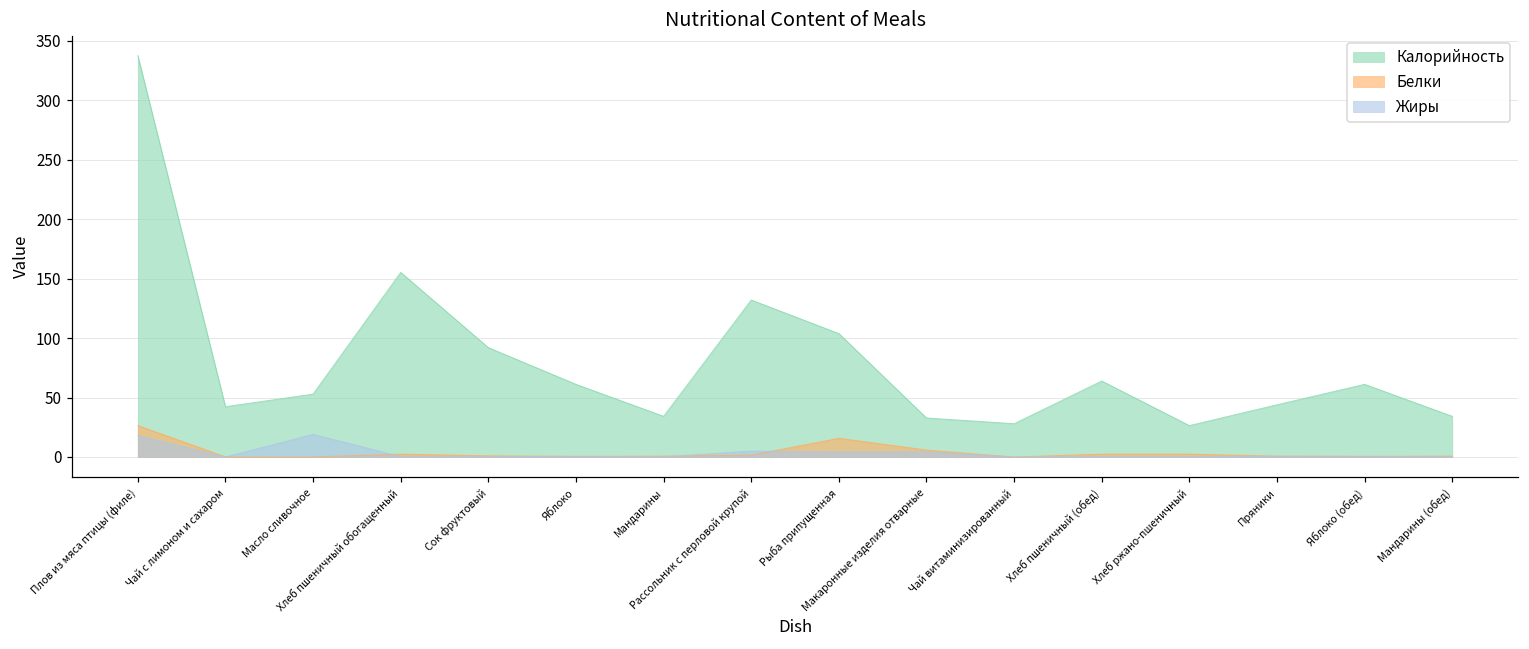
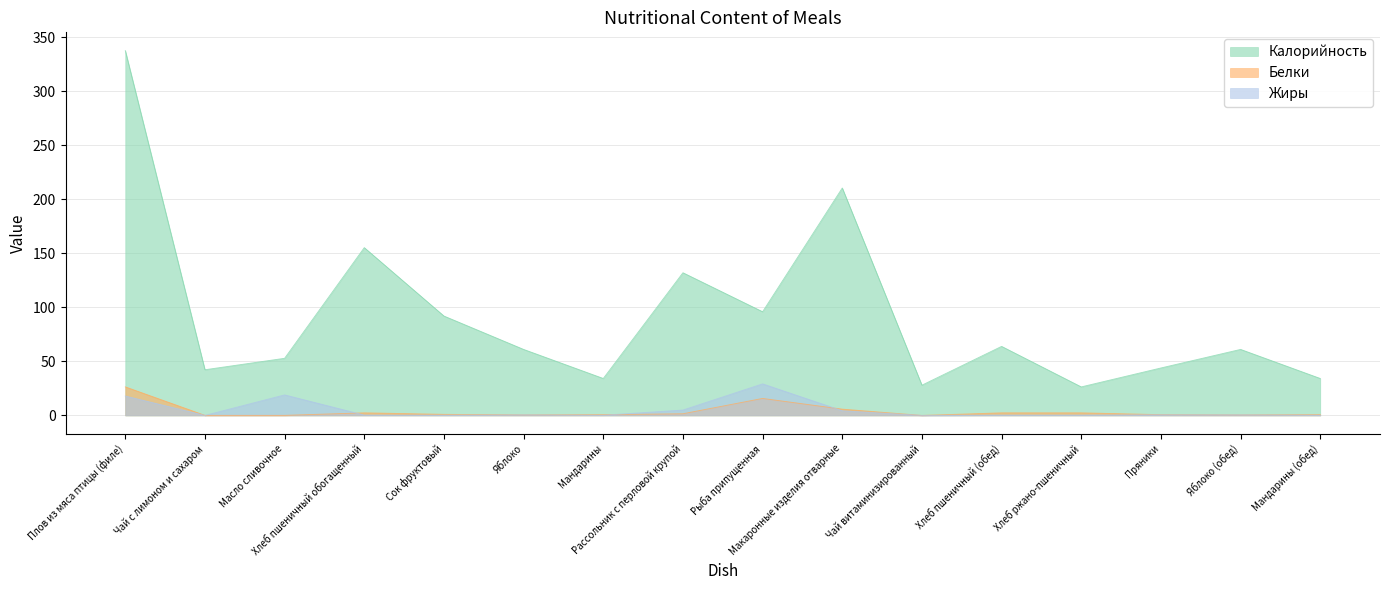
  {
    "Калорийность": {
      "Плов из мяса птицы (филе)": 338,
      "Чай с лимоном и сахаром": 42,
      "Масло сливочное": 53,
      "Хлеб пшеничный обогащенный": 155,
      "Сок фруктовый": 92,
      "Яблоко": 61,
      "Мандарины": 34,
      "Рассольник с перловой крупой": 132,
-     "Рыба припущенная": 104,
-     "Макаронные изделия отварные": 33,
+     "Рыба припущенная": 96,
+     "Макаронные изделия отварные": 211,
      "Чай витаминизированный": 28,
      "Хлеб пшеничный (обед)": 64,
      "Хлеб ржано-пшеничный": 26,
      "Пряники": 44,
      "Яблоко (обед)": 61,
      "Мандарины (обед)": 34
    },
    "Белки": {
      "Плов из мяса птицы (филе)": 26,
      "Масло сливочное": 0,
      "Рассольник с перловой крупой": 2,
      "Рыба припущенная": 16
    },
    "Жиры": {
      "Плов из мяса птицы (филе)": 18,
      "Масло сливочное": 19,
      "Рассольник с перловой крупой": 5,
-     "Рыба припущенная": 4
+     "Рыба припущенная": 29
    }
  }
